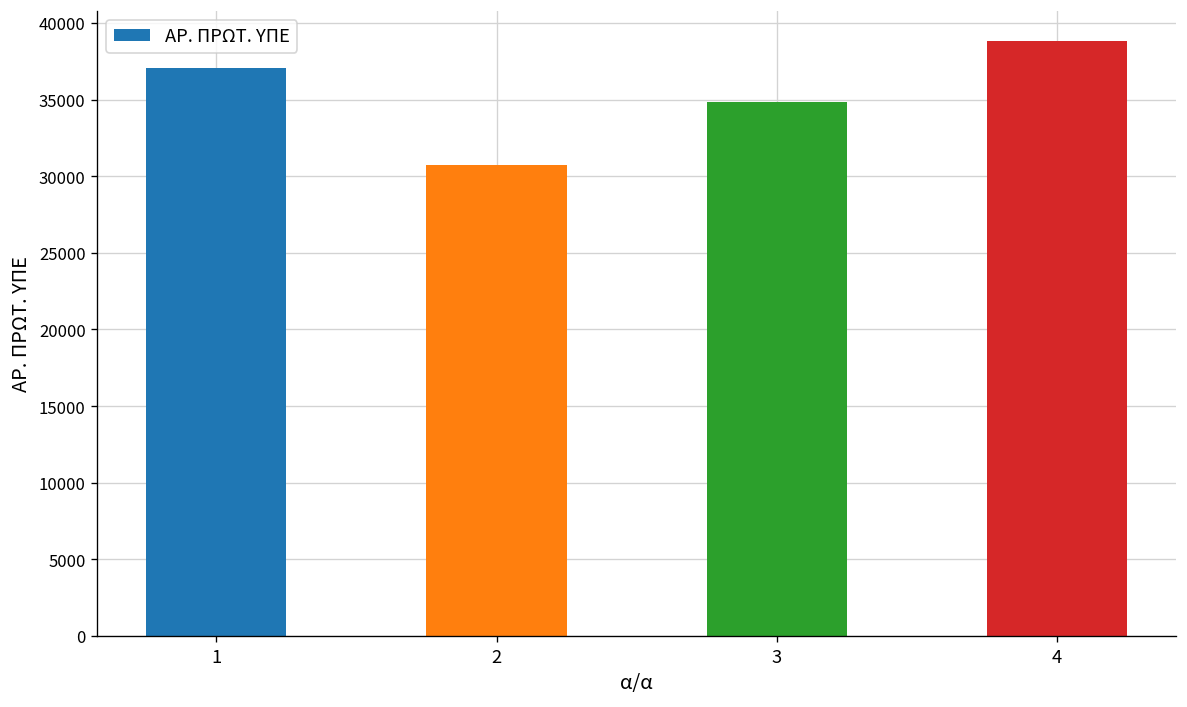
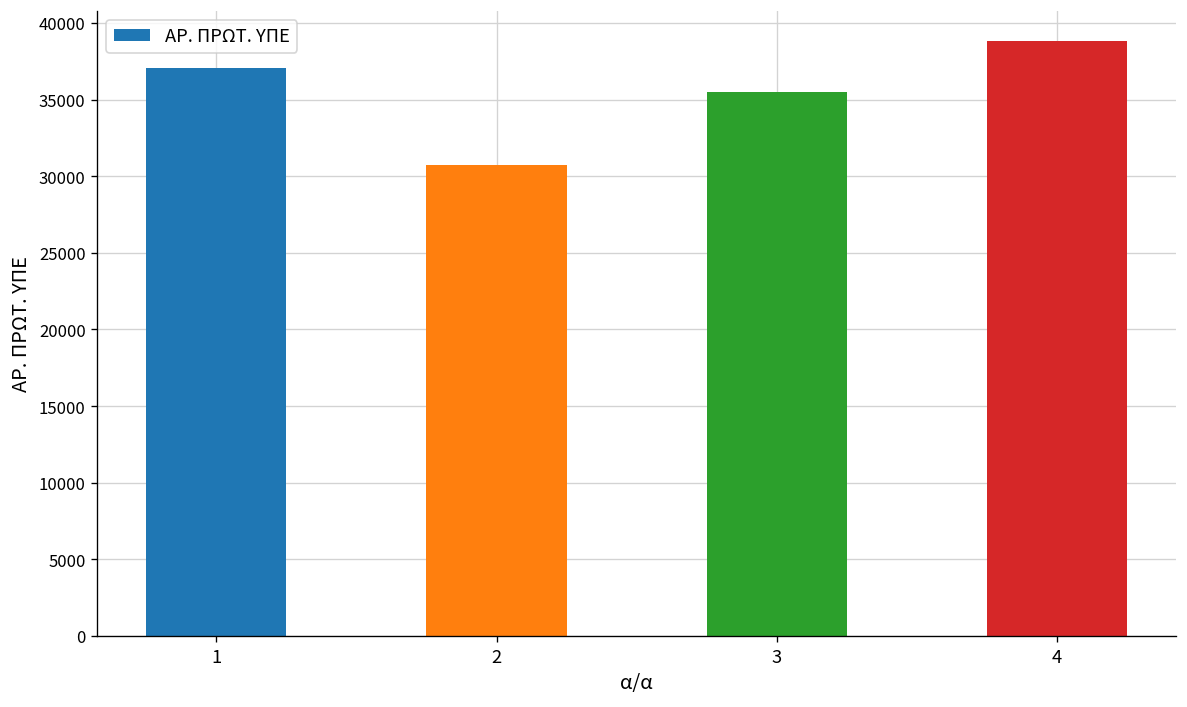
  {
    "1": 37100,
    "2": 30800,
-   "3": 34800,
+   "3": 35500,
    "4": 38800
  }
